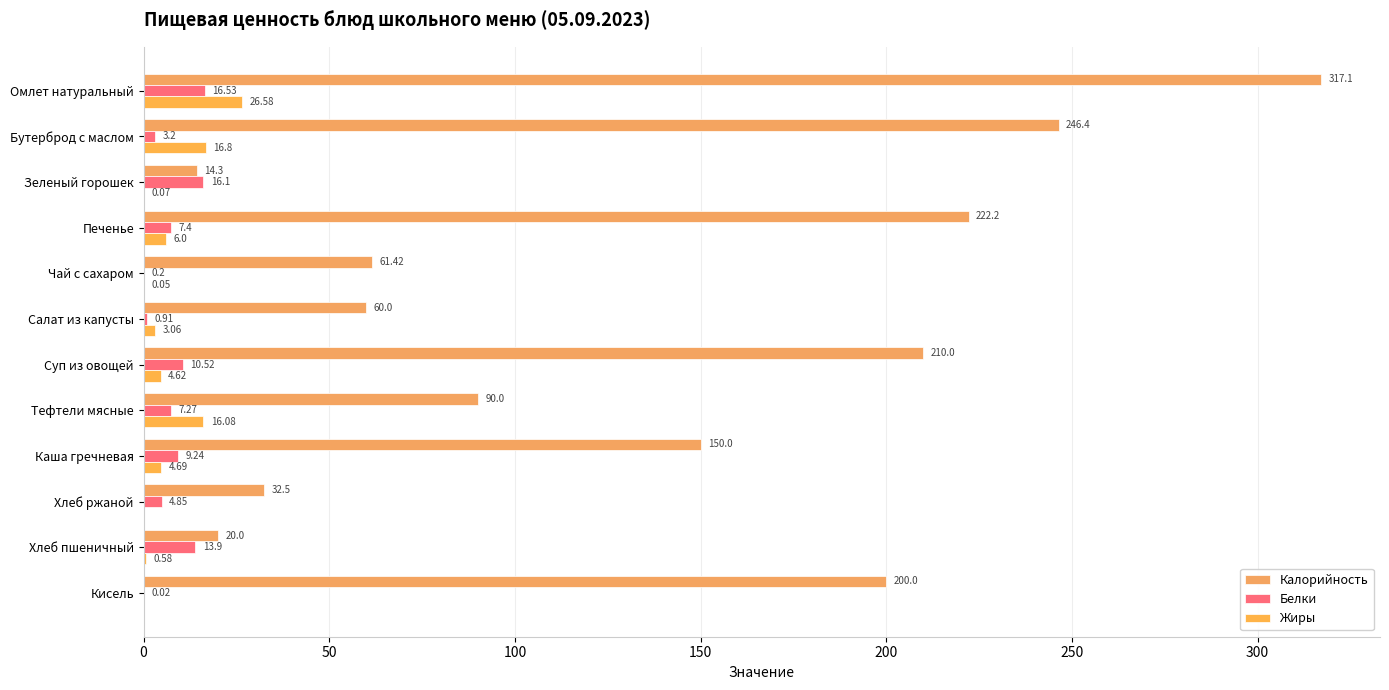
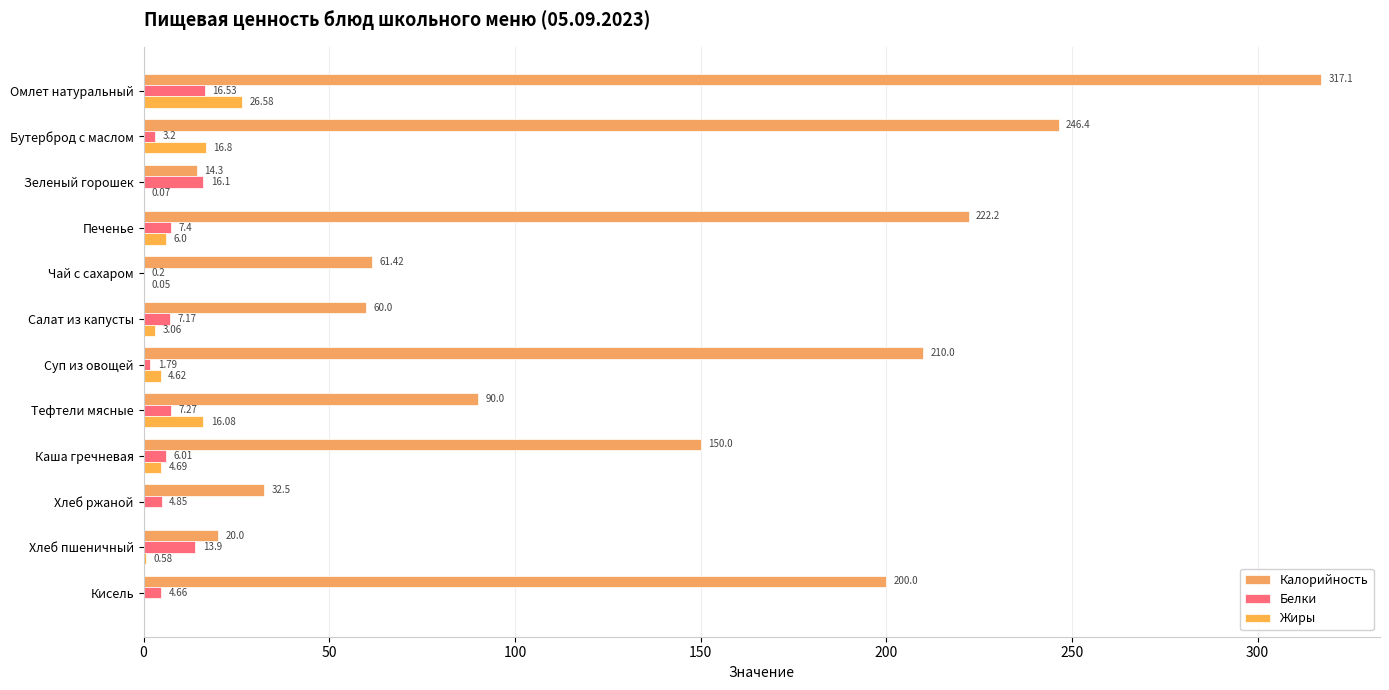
  {
    "Белки": {
      "Омлет натуральный": 16.53,
      "Бутерброд с маслом": 3.2,
      "Зеленый горошек": 16.1,
      "Печенье": 7.4,
      "Чай с сахаром": 0.2,
-     "Салат из капусты": 0.91,
-     "Суп из овощей": 10.52,
+     "Салат из капусты": 7.17,
+     "Суп из овощей": 1.79,
      "Тефтели мясные": 7.27,
-     "Каша гречневая": 9.24,
+     "Каша гречневая": 6.01,
      "Хлеб ржаной": 4.85,
      "Хлеб пшеничный": 13.9,
-     "Кисель": 0.02
+     "Кисель": 4.66
    }
  }
